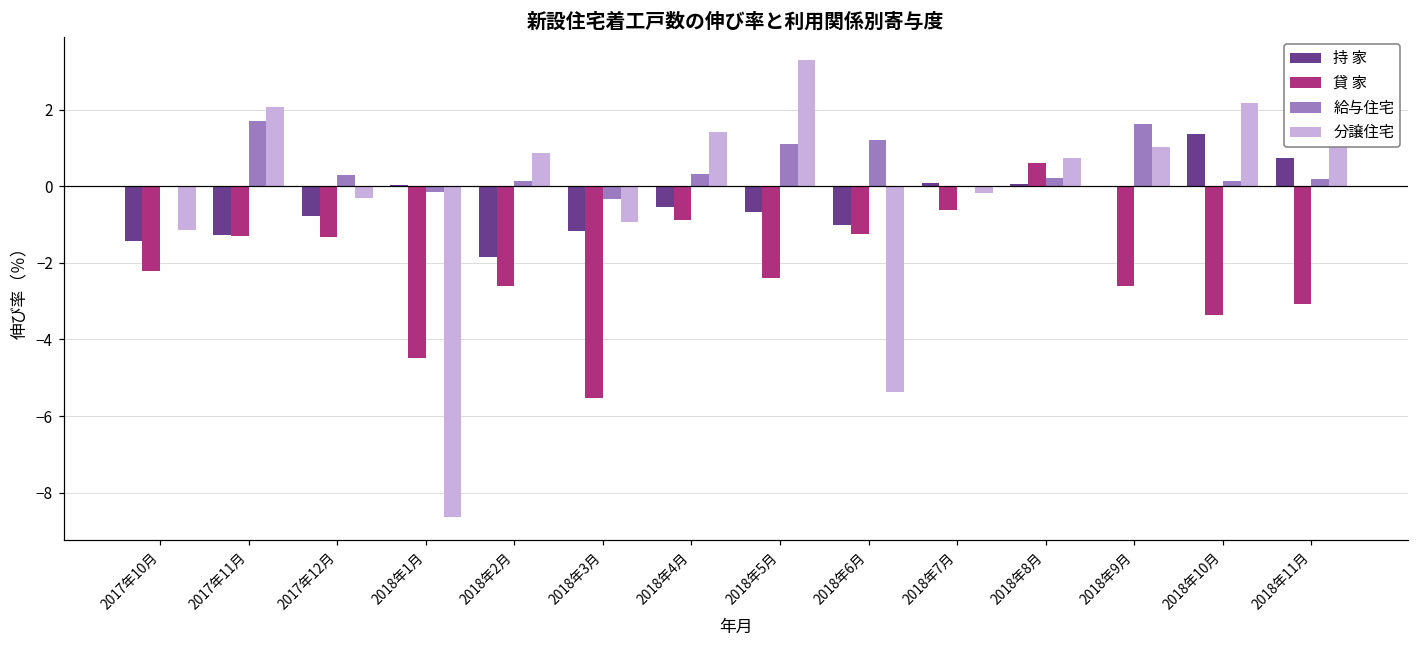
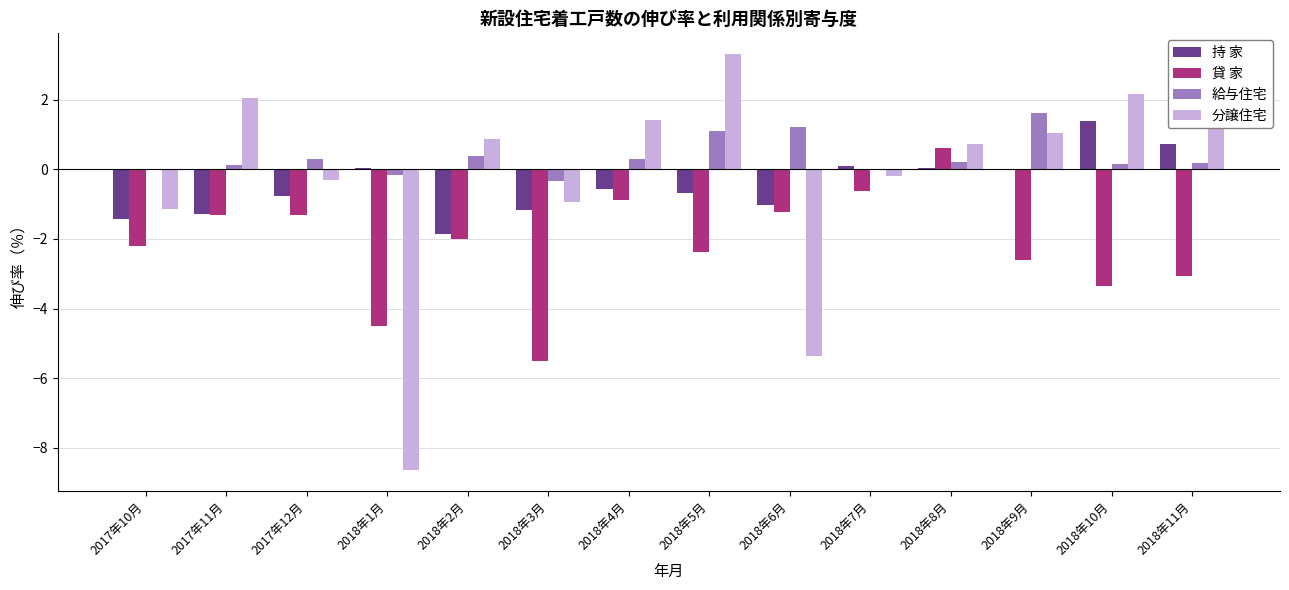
  {
    "持 家": {
      "2017年10月": -1.4,
      "2017年11月": -1.3,
      "2017年12月": -0.8,
      "2018年2月": -1.8,
      "2018年3月": -1.2,
      "2018年4月": -0.6,
      "2018年5月": -0.7,
      "2018年6月": -1.0,
      "2018年7月": 0.1,
      "2018年10月": 1.4,
      "2018年11月": 0.7
    },
    "貸 家": {
      "2017年10月": -2.2,
      "2017年11月": -1.3,
      "2017年12月": -1.3,
      "2018年1月": -4.5,
-     "2018年2月": -2.6,
+     "2018年2月": -2.0,
      "2018年3月": -5.5,
      "2018年4月": -0.9,
      "2018年5月": -2.4,
      "2018年6月": -1.2,
      "2018年7月": -0.6,
      "2018年8月": 0.6,
      "2018年9月": -2.6,
      "2018年10月": -3.4,
      "2018年11月": -3.1
    },
    "給与住宅": {
-     "2017年11月": 1.7,
+     "2017年11月": 0.1,
      "2017年12月": 0.3,
      "2018年1月": -0.2,
-     "2018年2月": 0.1,
+     "2018年2月": 0.4,
      "2018年3月": -0.3,
      "2018年4月": 0.3,
      "2018年5月": 1.1,
      "2018年6月": 1.2,
      "2018年8月": 0.2,
      "2018年9月": 1.6,
      "2018年10月": 0.1,
      "2018年11月": 0.2
    },
    "分譲住宅": {
      "2017年10月": -1.1,
      "2017年11月": 2.1,
      "2017年12月": -0.3,
      "2018年1月": -8.6,
      "2018年2月": 0.9,
      "2018年3月": -0.9,
      "2018年4月": 1.4,
      "2018年5月": 3.3,
      "2018年6月": -5.4,
      "2018年7月": -0.2,
      "2018年8月": 0.7,
      "2018年9月": 1.0,
      "2018年10月": 2.2
    }
  }
